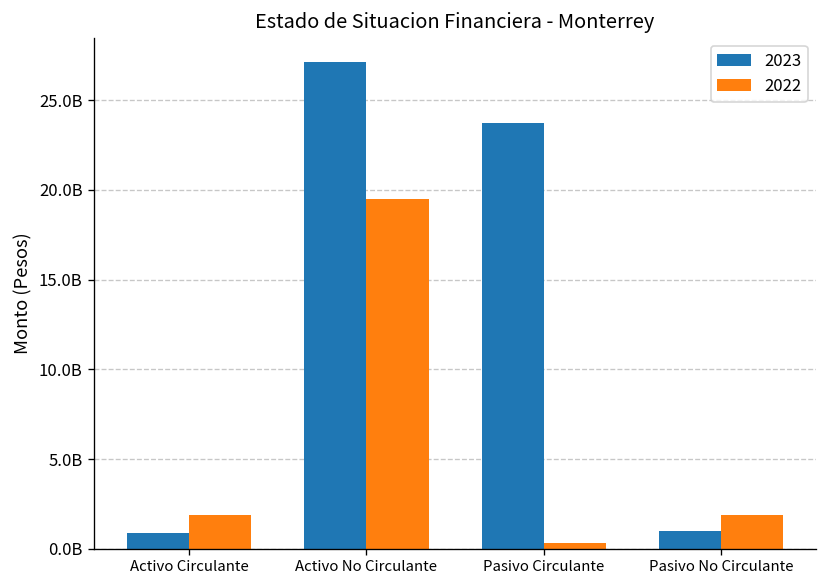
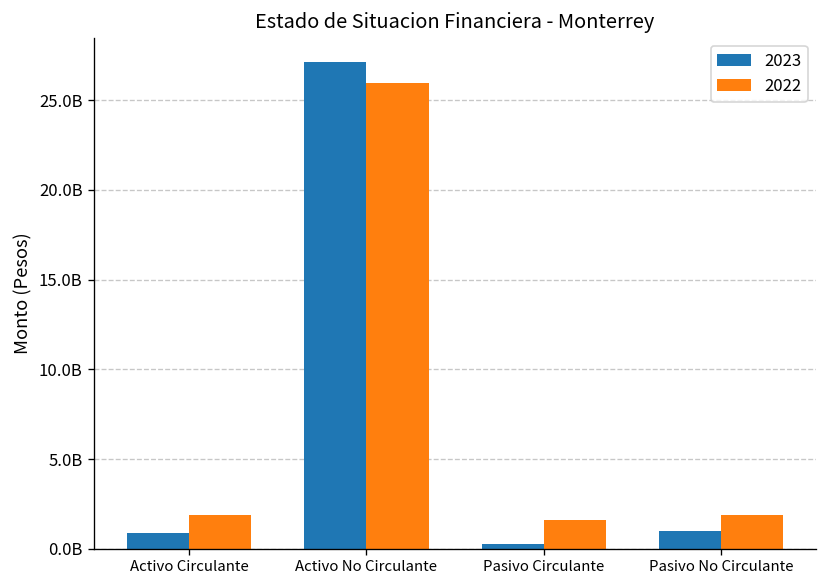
  {
    "2023": {
      "Activo Circulante": 900000000,
      "Activo No Circulante": 27100000000,
-     "Pasivo Circulante": 23700000000,
+     "Pasivo Circulante": 300000000,
      "Pasivo No Circulante": 1000000000
    },
    "2022": {
      "Activo Circulante": 1900000000,
-     "Activo No Circulante": 19500000000,
-     "Pasivo Circulante": 300000000,
+     "Activo No Circulante": 25900000000,
+     "Pasivo Circulante": 1600000000,
      "Pasivo No Circulante": 1900000000
    }
  }
